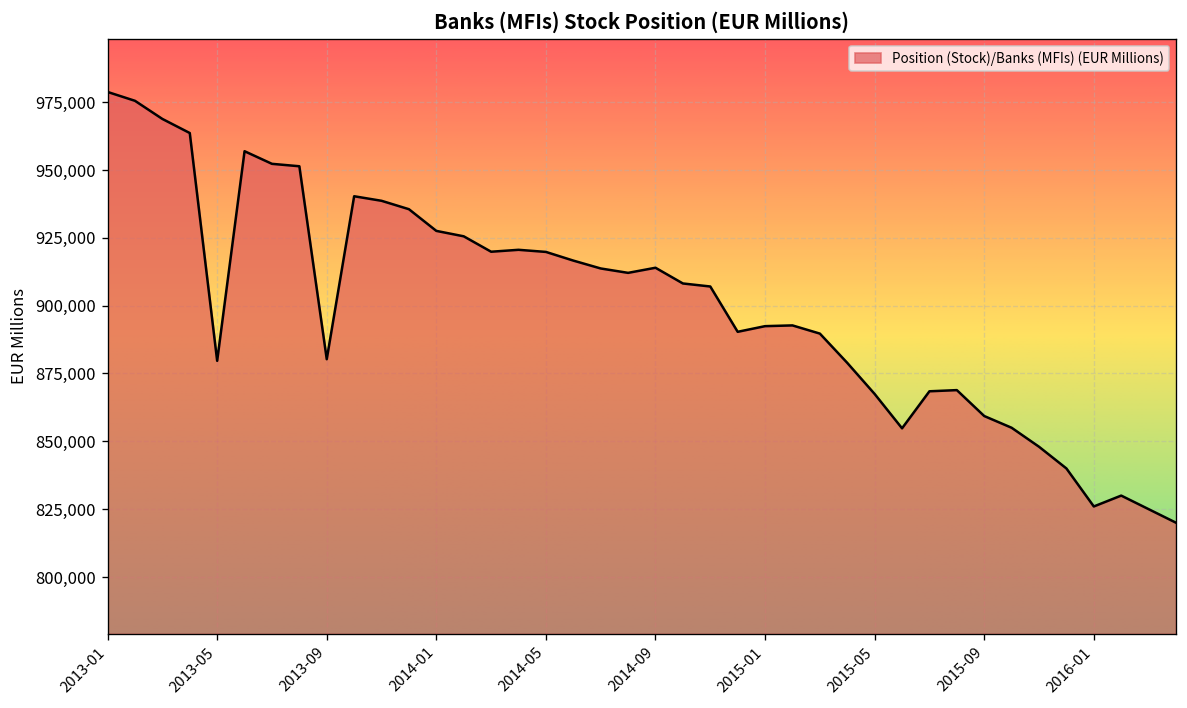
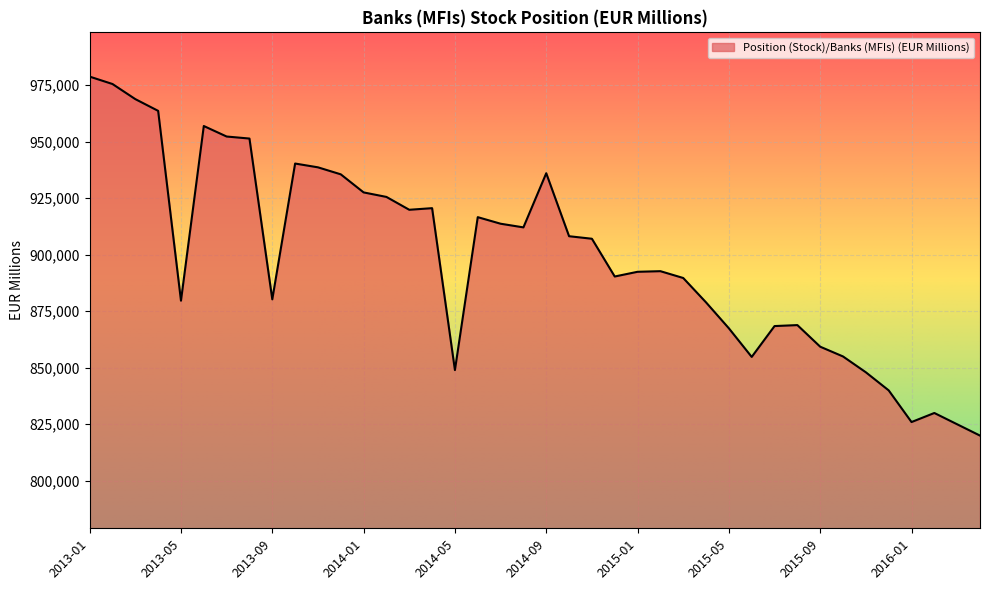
  {
    "2013-01": "979,000",
    "2013-05": "880,000",
    "2013-09": "880,000",
    "2014-01": "928,000",
-   "2014-05": "920,000",
-   "2014-09": "914,000",
+   "2014-05": "849,000",
+   "2014-09": "936,000",
    "2015-01": "892,000",
    "2015-05": "867,000",
    "2015-09": "859,000",
    "2016-01": "826,000"
  }
